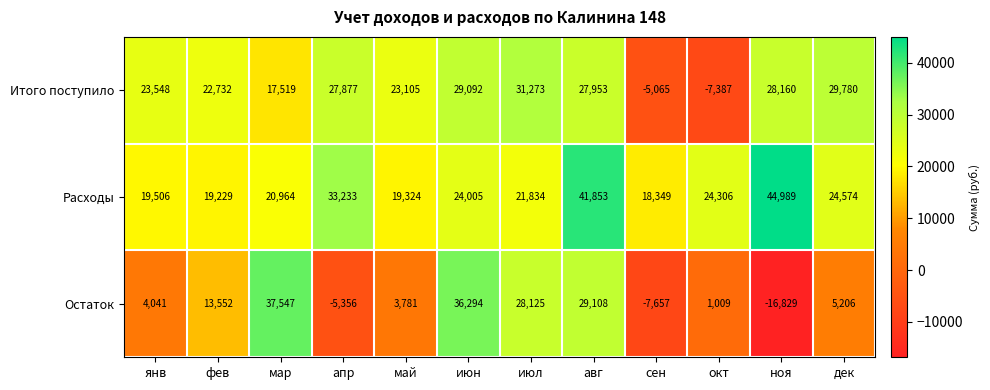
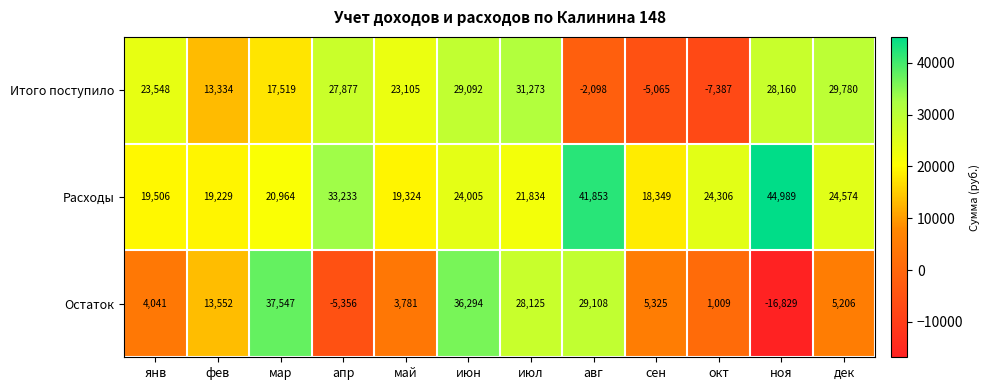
  {
    "Итого поступило": {
      "янв": "23,548",
-     "фев": "22,732",
+     "фев": "13,334",
      "мар": "17,519",
      "апр": "27,877",
      "май": "23,105",
      "июн": "29,092",
      "июл": "31,273",
-     "авг": "27,953",
+     "авг": "-2,098",
      "сен": "-5,065",
      "окт": "-7,387",
      "ноя": "28,160",
      "дек": "29,780"
    },
    "Расходы": {
      "янв": "19,506",
      "фев": "19,229",
      "мар": "20,964",
      "апр": "33,233",
      "май": "19,324",
      "июн": "24,005",
      "июл": "21,834",
      "авг": "41,853",
      "сен": "18,349",
      "окт": "24,306",
      "ноя": "44,989",
      "дек": "24,574"
    },
    "Остаток": {
      "янв": "4,041",
      "фев": "13,552",
      "мар": "37,547",
      "апр": "-5,356",
      "май": "3,781",
      "июн": "36,294",
      "июл": "28,125",
      "авг": "29,108",
-     "сен": "-7,657",
+     "сен": "5,325",
      "окт": "1,009",
      "ноя": "-16,829",
      "дек": "5,206"
    }
  }
